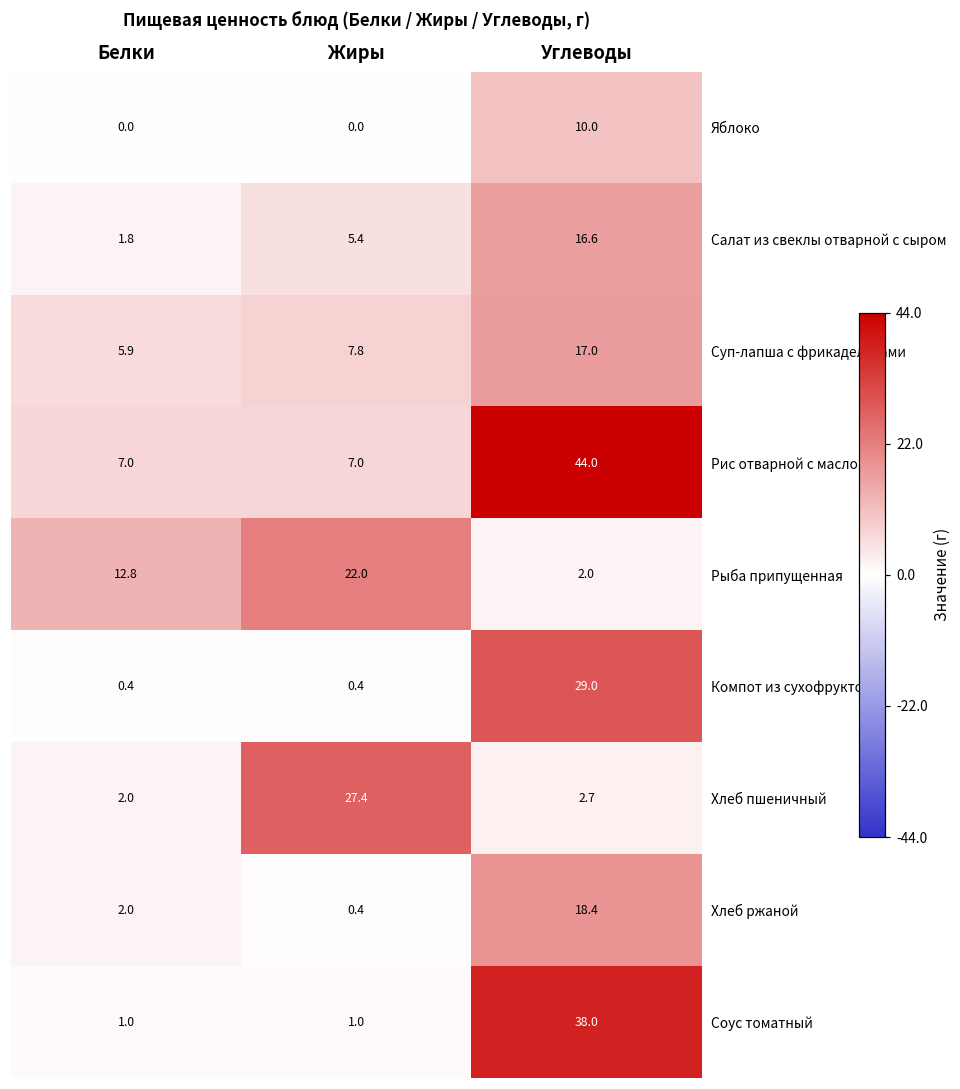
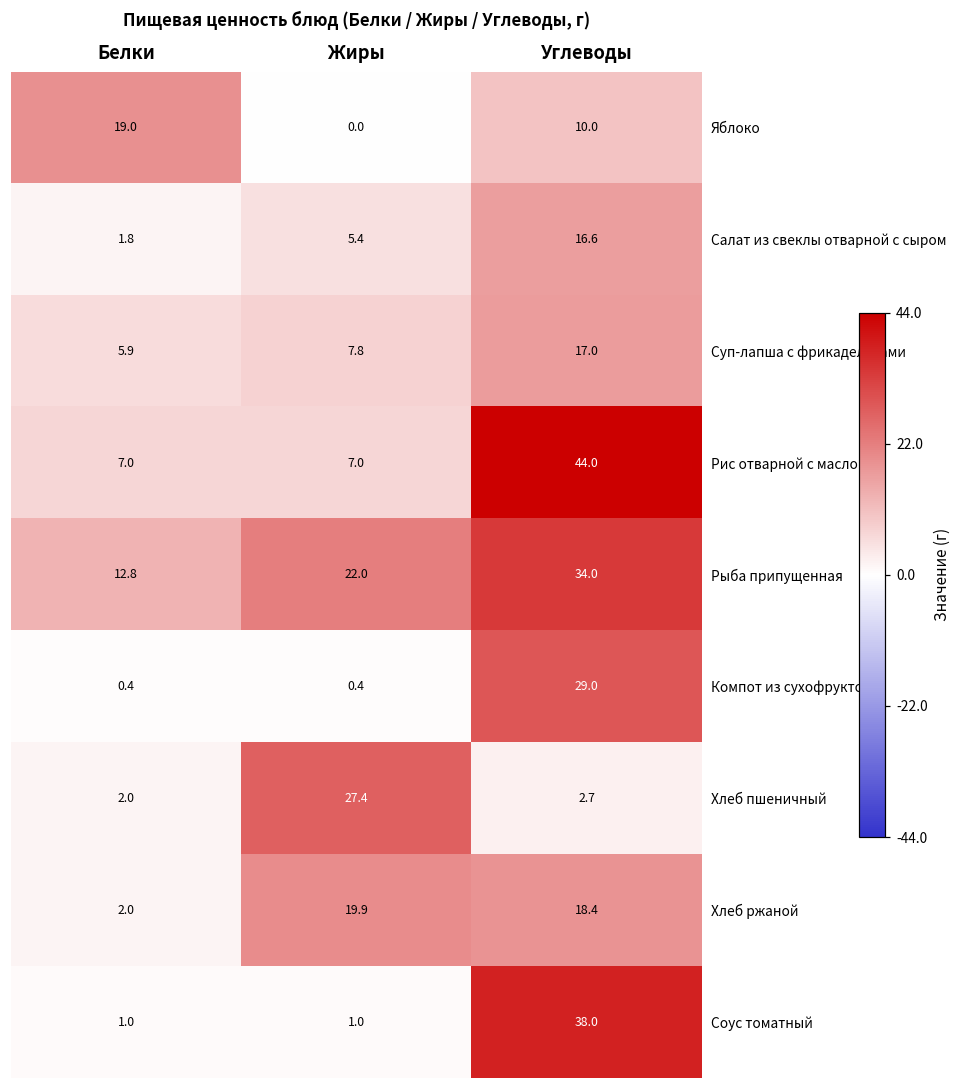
  {
    "Яблоко": {
-     "Белки": 0.0,
+     "Белки": 19.0,
      "Жиры": 0.0,
      "Углеводы": 10.0
    },
    "Салат из свеклы отварной с сыром": {
      "Белки": 1.8,
      "Жиры": 5.4,
      "Углеводы": 16.6
    },
    "Суп-лапша с фрикадельками": {
      "Белки": 5.9,
      "Жиры": 7.8,
      "Углеводы": 17.0
    },
    "Рис отварной с маслом": {
      "Белки": 7.0,
      "Жиры": 7.0,
      "Углеводы": 44.0
    },
    "Рыба припущенная": {
      "Белки": 12.8,
      "Жиры": 22.0,
-     "Углеводы": 2.0
+     "Углеводы": 34.0
    },
    "Компот из сухофруктов": {
      "Белки": 0.4,
      "Жиры": 0.4,
      "Углеводы": 29.0
    },
    "Хлеб пшеничный": {
      "Белки": 2.0,
      "Жиры": 27.4,
      "Углеводы": 2.7
    },
    "Хлеб ржаной": {
      "Белки": 2.0,
-     "Жиры": 0.4,
+     "Жиры": 19.9,
      "Углеводы": 18.4
    },
    "Соус томатный": {
      "Белки": 1.0,
      "Жиры": 1.0,
      "Углеводы": 38.0
    }
  }
